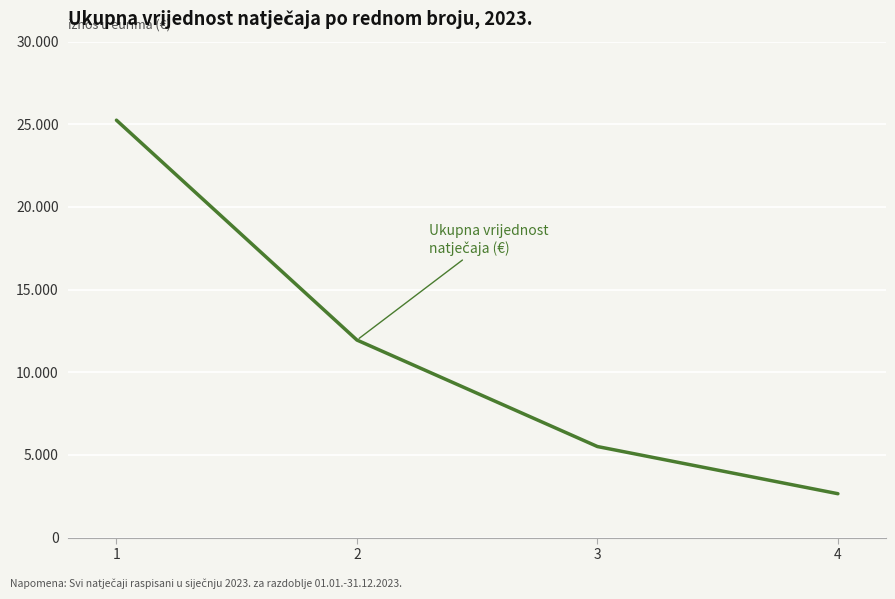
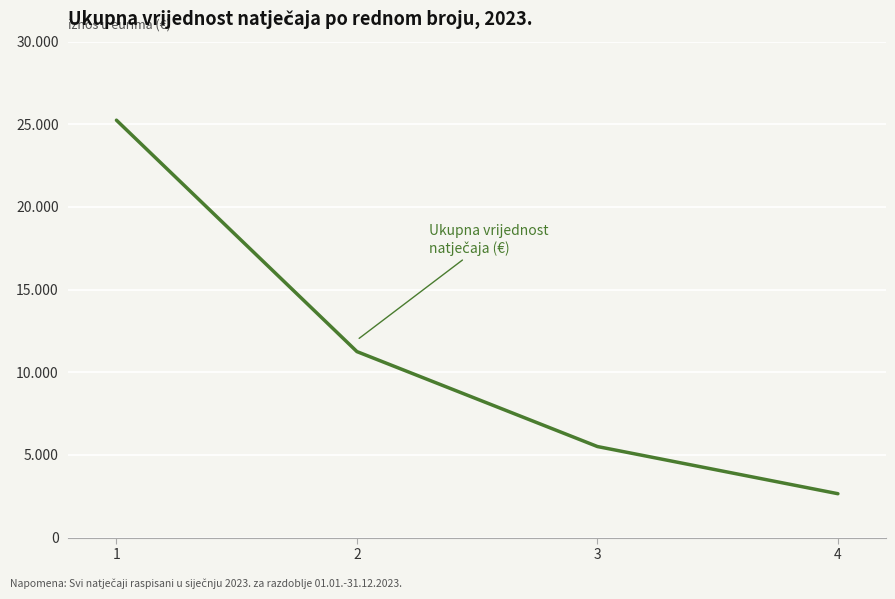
  {
    "1": 25.3,
-   "2": 12.0,
+   "2": 11.3,
    "3": 5.5,
    "4": 2.7
  }
